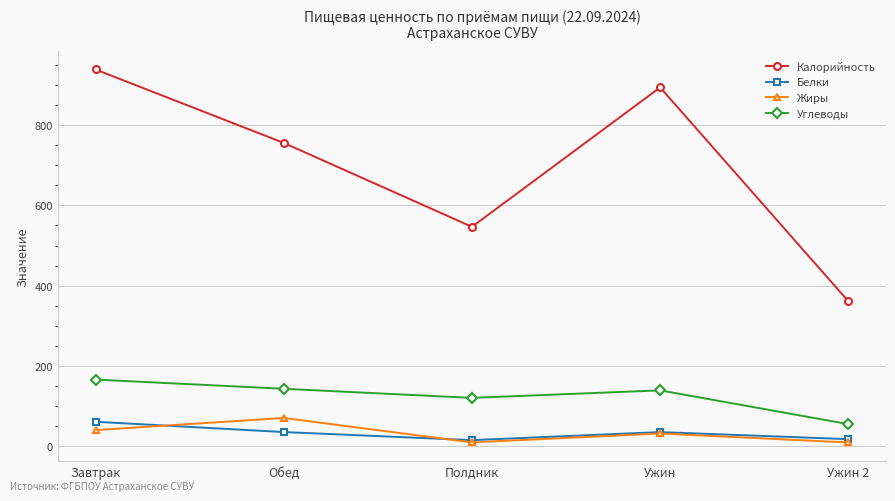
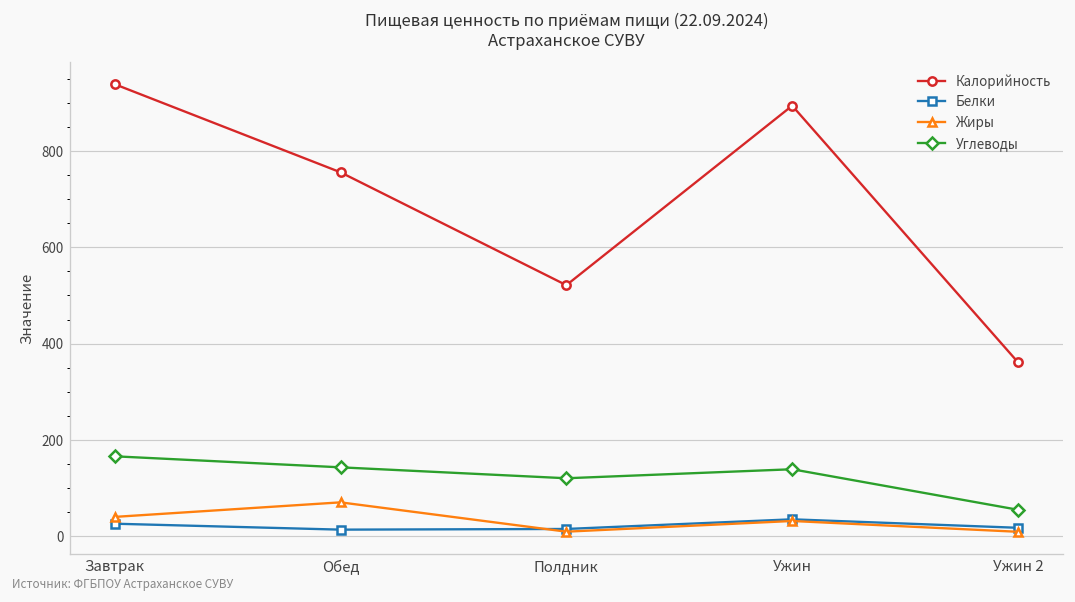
  {
    "Калорийность": {
      "Завтрак": 940,
      "Обед": 760,
-     "Полдник": 550,
+     "Полдник": 520,
      "Ужин": 890,
      "Ужин 2": 360
    },
    "Белки": {
-     "Завтрак": 60,
-     "Обед": 40,
+     "Завтрак": 30,
+     "Обед": 10,
      "Ужин 2": 20
    },
    "Жиры": {
      "Завтрак": 40,
      "Обед": 70,
      "Ужин 2": 10
    },
    "Углеводы": {
      "Завтрак": 170,
      "Обед": 140,
      "Полдник": 120,
      "Ужин": 140,
      "Ужин 2": 60
    }
  }
